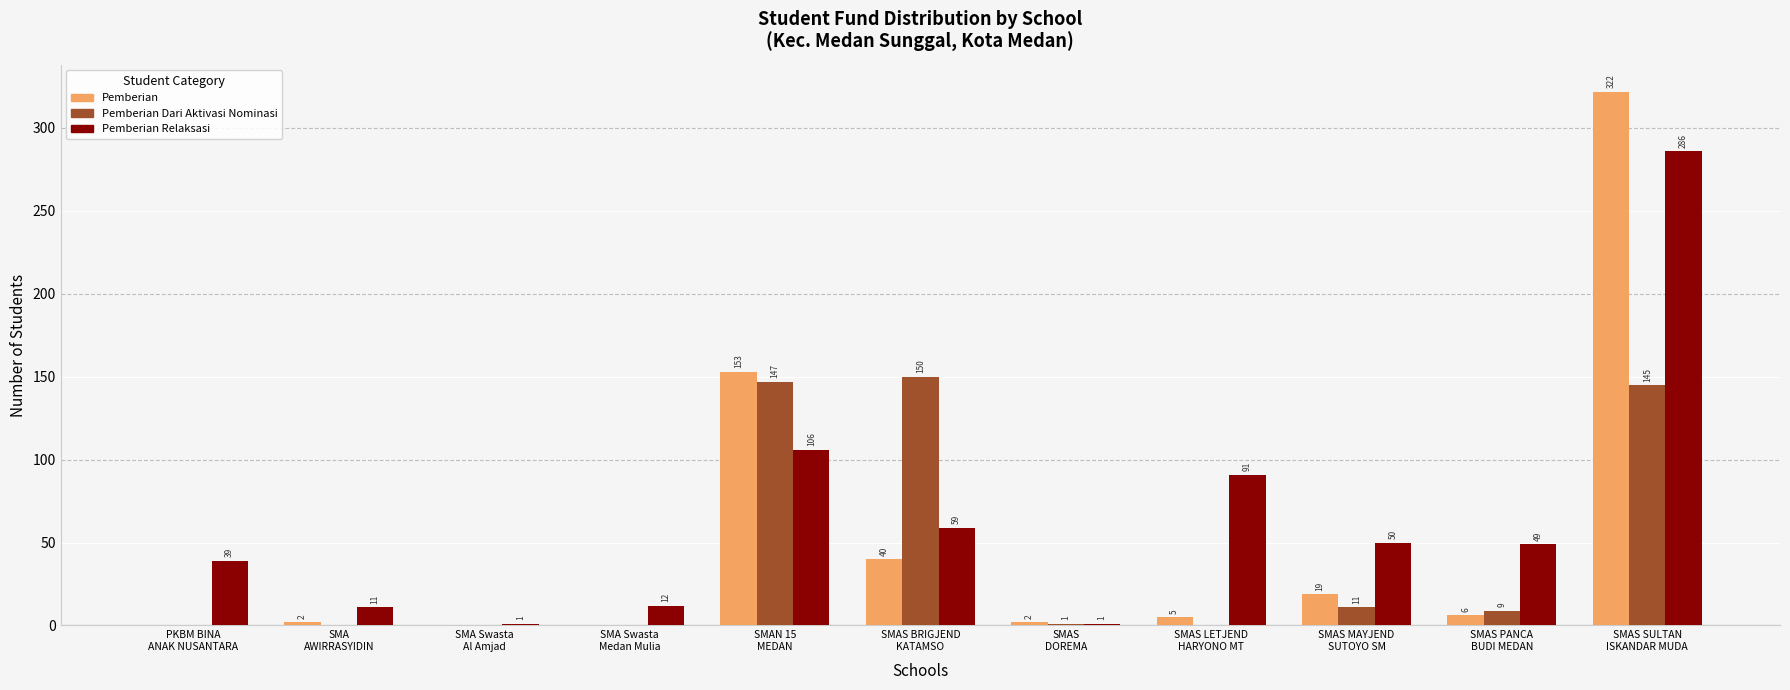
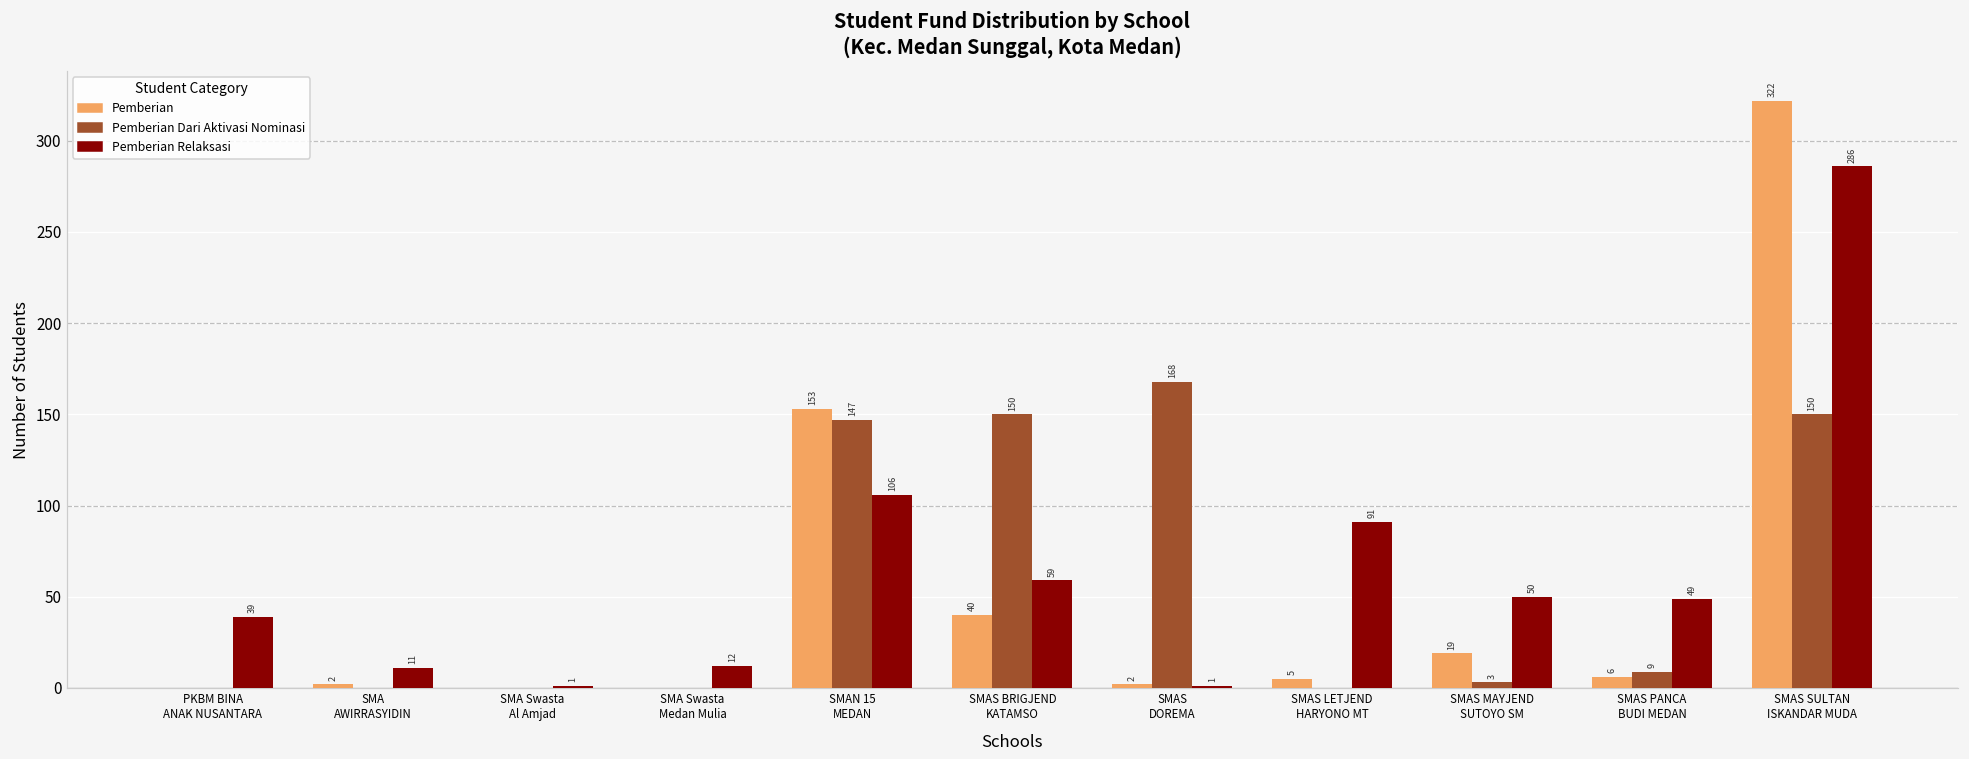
  {
    "Pemberian": {
      "SMA AWIRRASYIDIN": 2,
      "SMAN 15 MEDAN": 153,
      "SMAS BRIGJEND KATAMSO": 40,
      "SMAS DOREMA": 2,
      "SMAS LETJEND HARYONO MT": 5,
      "SMAS MAYJEND SUTOYO SM": 19,
      "SMAS PANCA BUDI MEDAN": 6,
      "SMAS SULTAN ISKANDAR MUDA": 322
    },
    "Pemberian Dari Aktivasi Nominasi": {
      "SMAN 15 MEDAN": 147,
      "SMAS BRIGJEND KATAMSO": 150,
-     "SMAS DOREMA": 1,
-     "SMAS MAYJEND SUTOYO SM": 11,
+     "SMAS DOREMA": 168,
+     "SMAS MAYJEND SUTOYO SM": 3,
      "SMAS PANCA BUDI MEDAN": 9,
-     "SMAS SULTAN ISKANDAR MUDA": 145
+     "SMAS SULTAN ISKANDAR MUDA": 150
    },
    "Pemberian Relaksasi": {
      "PKBM BINA ANAK NUSANTARA": 39,
      "SMA AWIRRASYIDIN": 11,
      "SMA Swasta Al Amjad": 1,
      "SMA Swasta Medan Mulia": 12,
      "SMAN 15 MEDAN": 106,
      "SMAS BRIGJEND KATAMSO": 59,
      "SMAS DOREMA": 1,
      "SMAS LETJEND HARYONO MT": 91,
      "SMAS MAYJEND SUTOYO SM": 50,
      "SMAS PANCA BUDI MEDAN": 49,
      "SMAS SULTAN ISKANDAR MUDA": 286
    }
  }
